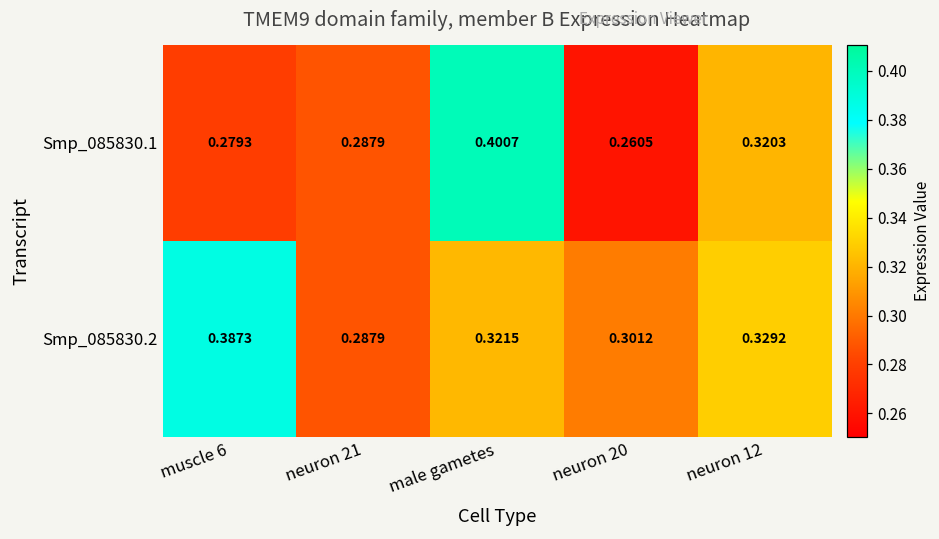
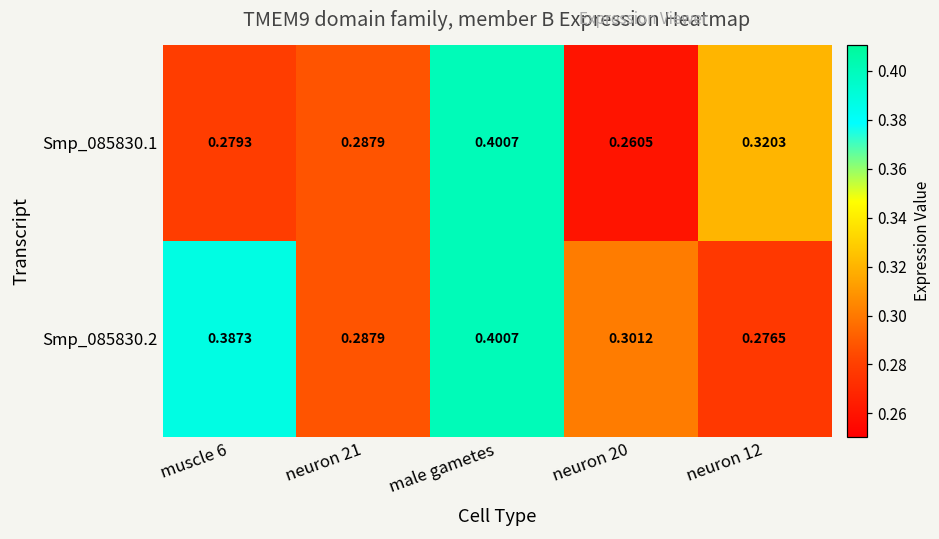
  {
    "Smp_085830.1": {
      "muscle 6": 0.2793,
      "neuron 21": 0.2879,
      "male gametes": 0.4007,
      "neuron 20": 0.2605,
      "neuron 12": 0.3203
    },
    "Smp_085830.2": {
      "muscle 6": 0.3873,
      "neuron 21": 0.2879,
-     "male gametes": 0.3215,
+     "male gametes": 0.4007,
      "neuron 20": 0.3012,
-     "neuron 12": 0.3292
+     "neuron 12": 0.2765
    }
  }
